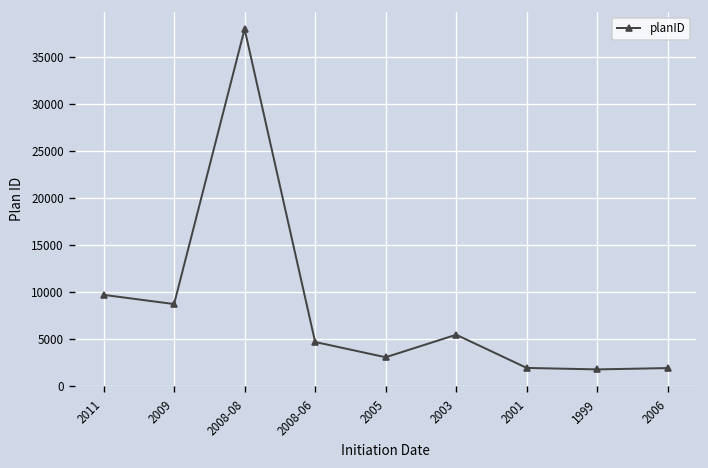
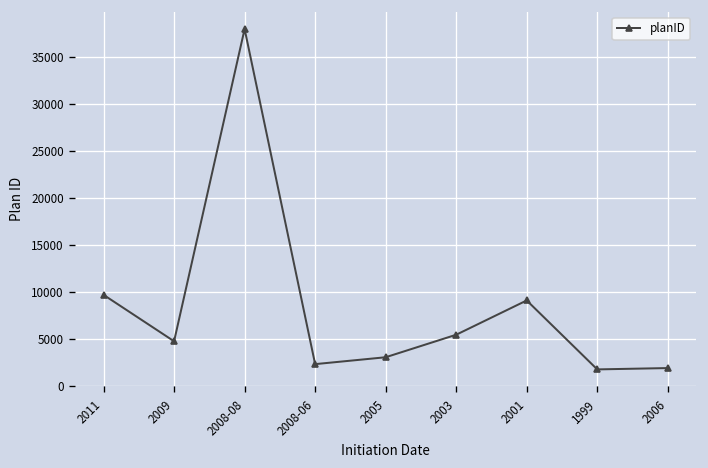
  {
    "2011": 10000,
-   "2009": 9000,
+   "2009": 5000,
    "2008-08": 38000,
-   "2008-06": 5000,
+   "2008-06": 2000,
    "2005": 3000,
    "2003": 5000,
-   "2001": 2000,
+   "2001": 9000,
    "1999": 2000,
    "2006": 2000
  }
